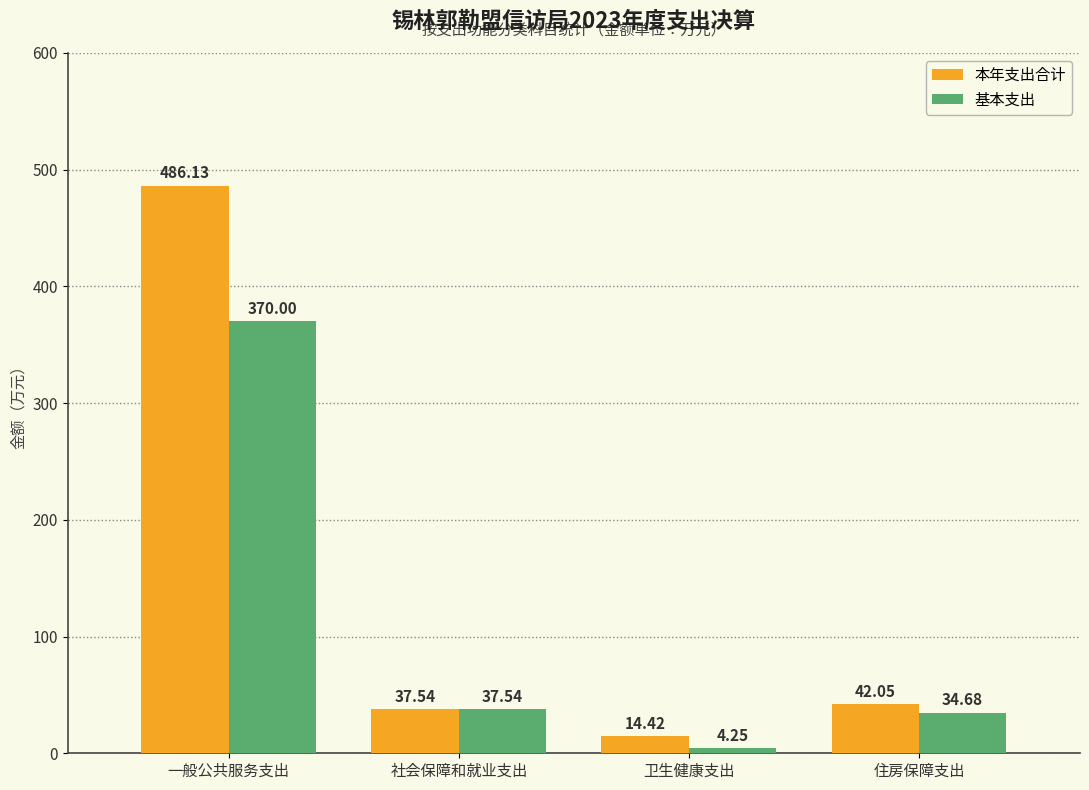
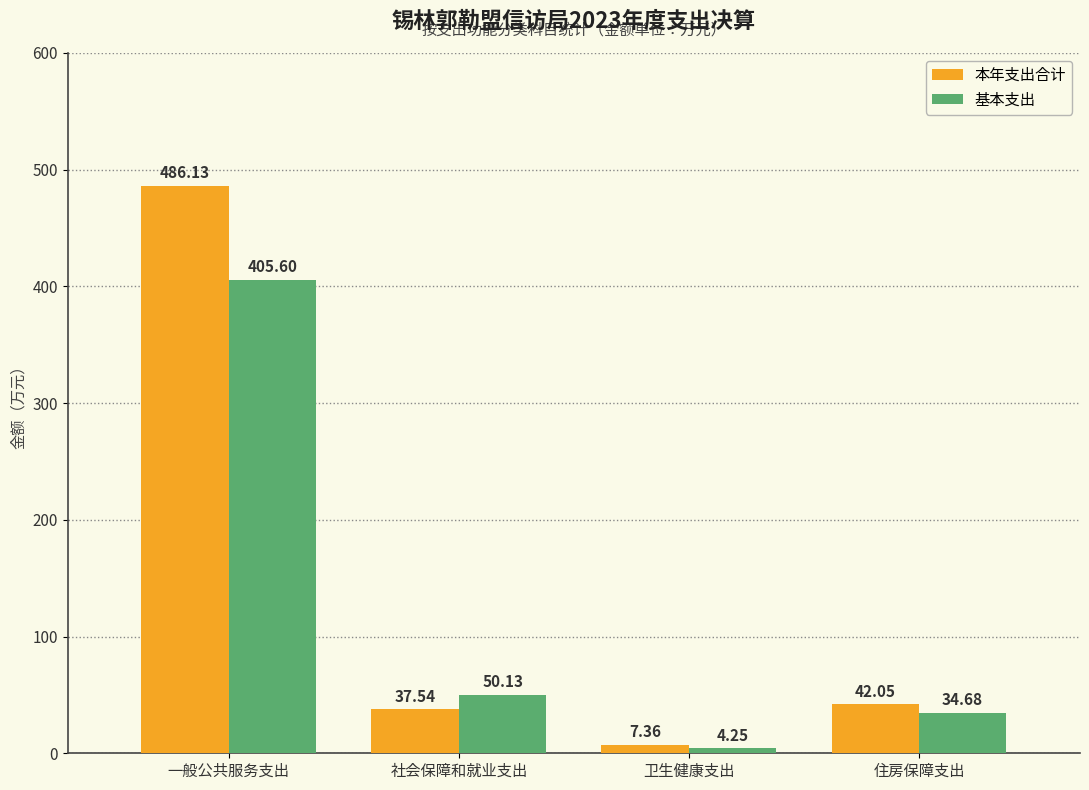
  {
    "本年支出合计": {
      "一般公共服务支出": 486.13,
      "社会保障和就业支出": 37.54,
-     "卫生健康支出": 14.42,
+     "卫生健康支出": 7.36,
      "住房保障支出": 42.05
    },
    "基本支出": {
-     "一般公共服务支出": 370.00,
-     "社会保障和就业支出": 37.54,
+     "一般公共服务支出": 405.60,
+     "社会保障和就业支出": 50.13,
      "卫生健康支出": 4.25,
      "住房保障支出": 34.68
    }
  }
